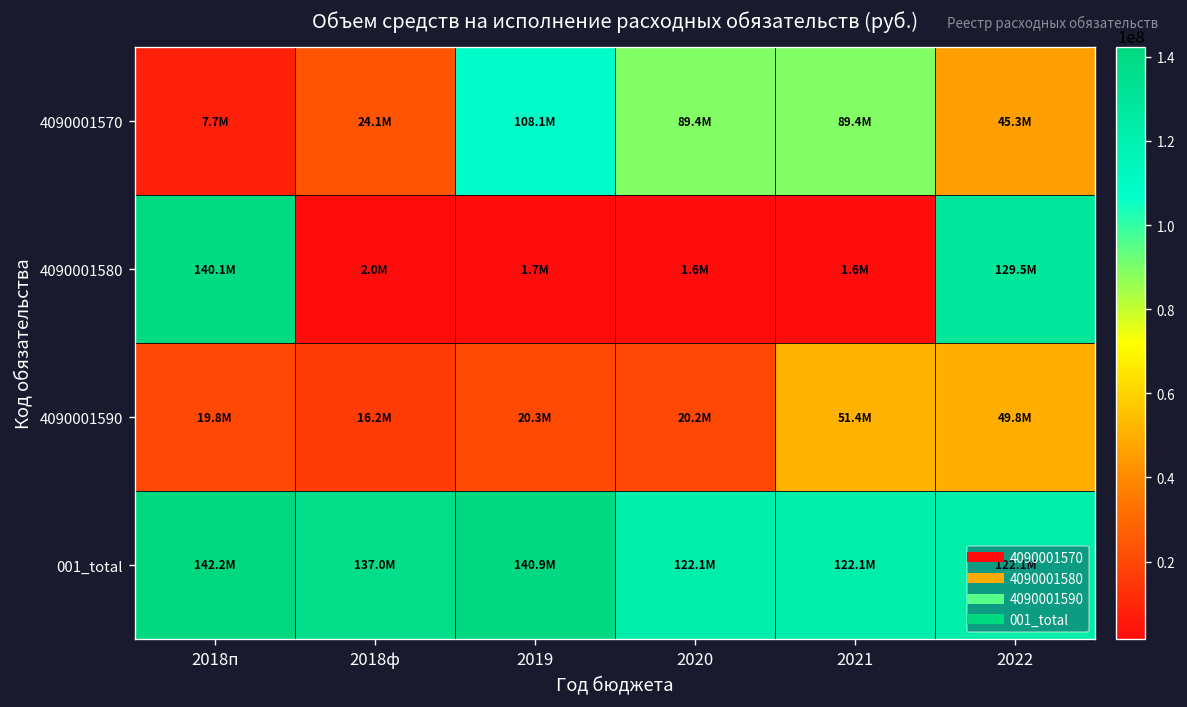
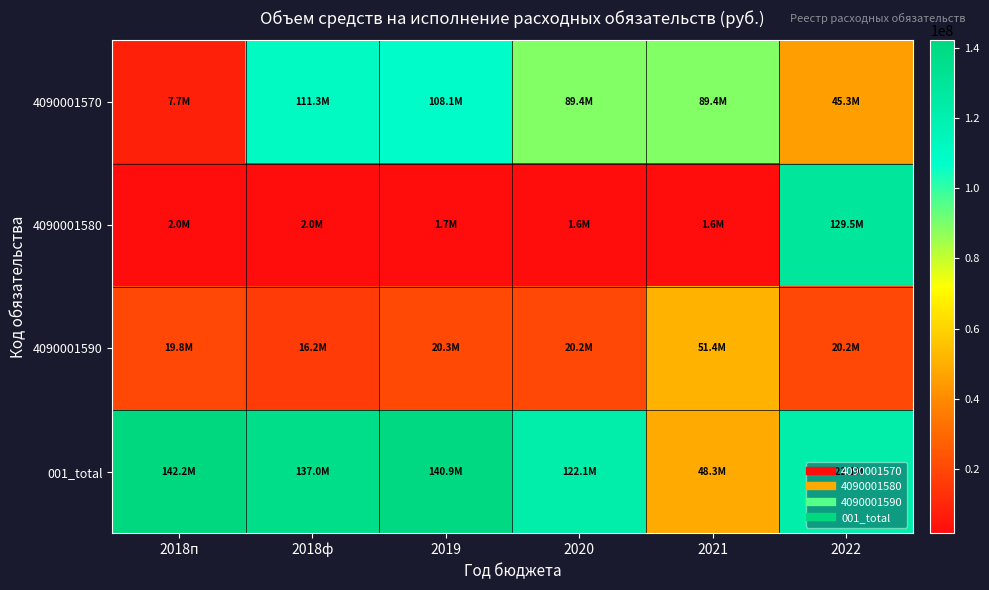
  {
    "4090001570": {
      "2018п": "7.7M",
-     "2018ф": "24.1M",
+     "2018ф": "111.3M",
      "2019": "108.1M",
      "2020": "89.4M",
      "2021": "89.4M",
      "2022": "45.3M"
    },
    "4090001580": {
-     "2018п": "140.1M",
+     "2018п": "2.0M",
      "2018ф": "2.0M",
      "2019": "1.7M",
      "2020": "1.6M",
      "2021": "1.6M",
      "2022": "129.5M"
    },
    "4090001590": {
      "2018п": "19.8M",
      "2018ф": "16.2M",
      "2019": "20.3M",
      "2020": "20.2M",
      "2021": "51.4M",
-     "2022": "49.8M"
+     "2022": "20.2M"
    },
    "001_total": {
      "2018п": "142.2M",
      "2018ф": "137.0M",
      "2019": "140.9M",
      "2020": "122.1M",
-     "2021": "122.1M"
+     "2021": "48.3M"
    }
  }
